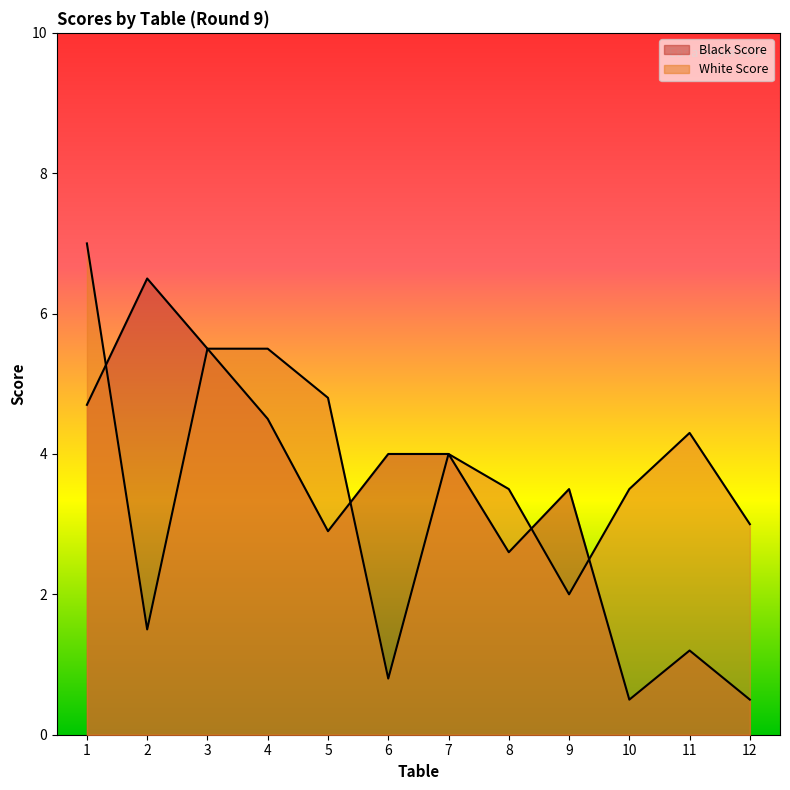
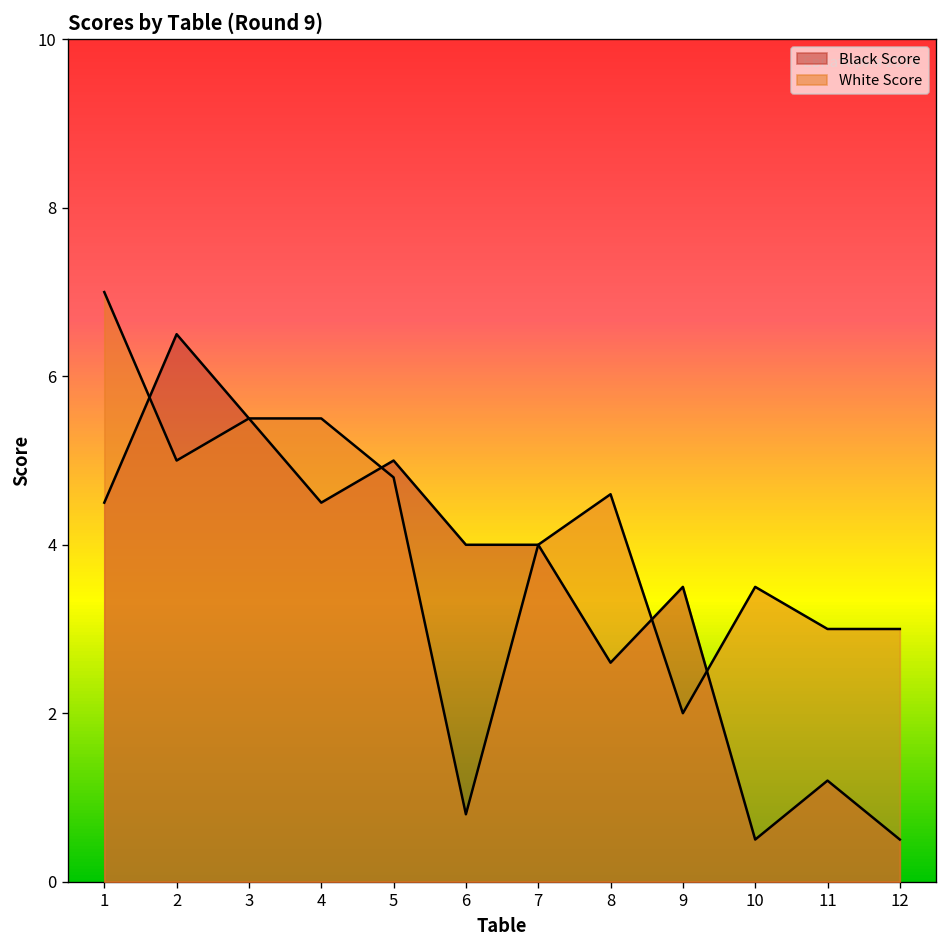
  {
    "Black Score": {
-     "1": 4.7,
+     "1": 4.5,
      "2": 6.5,
      "4": 4.5,
-     "5": 2.9,
+     "5": 5.0,
      "6": 4.0,
      "8": 2.6,
      "9": 3.5,
      "10": 0.5,
      "11": 1.2,
      "12": 0.5
    },
    "White Score": {
      "1": 7.0,
-     "2": 1.5,
+     "2": 5.0,
      "4": 5.5,
      "5": 4.8,
      "6": 0.8,
-     "8": 3.5,
+     "8": 4.6,
      "9": 2.0,
      "10": 3.5,
-     "11": 4.3,
+     "11": 3.0,
      "12": 3.0
    }
  }
